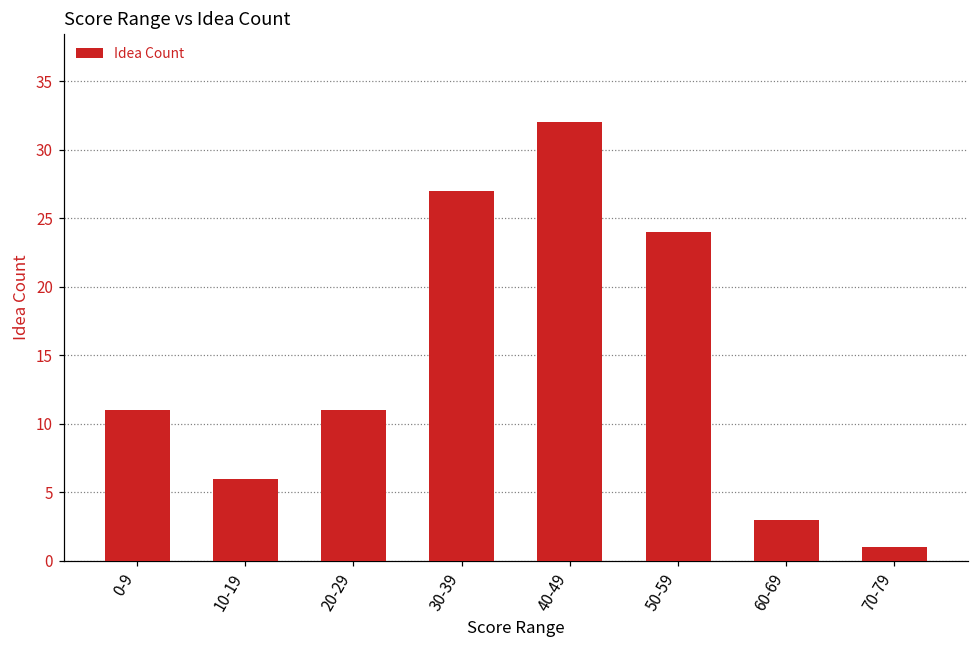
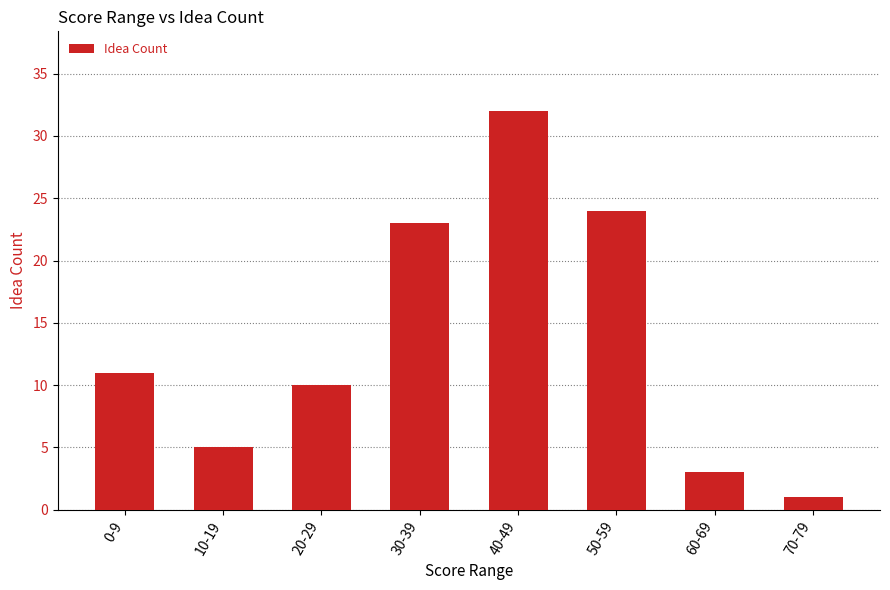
  {
    "0-9": 11,
-   "10-19": 6,
-   "20-29": 11,
-   "30-39": 27,
+   "10-19": 5,
+   "20-29": 10,
+   "30-39": 23,
    "40-49": 32,
    "50-59": 24,
    "60-69": 3,
    "70-79": 1
  }
